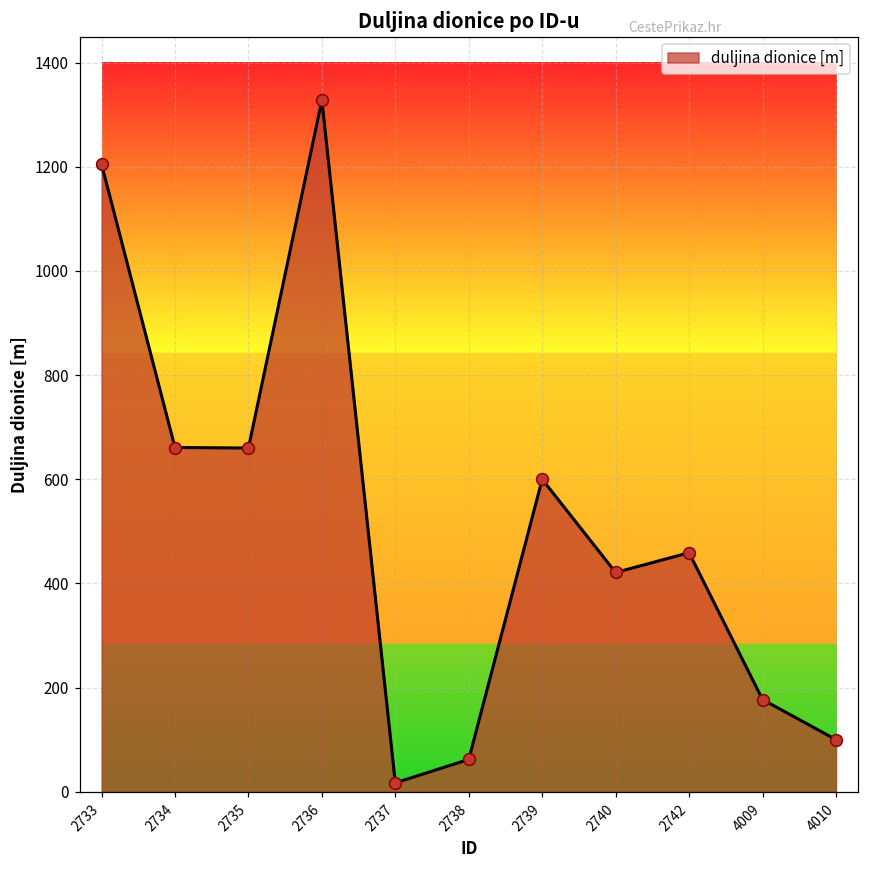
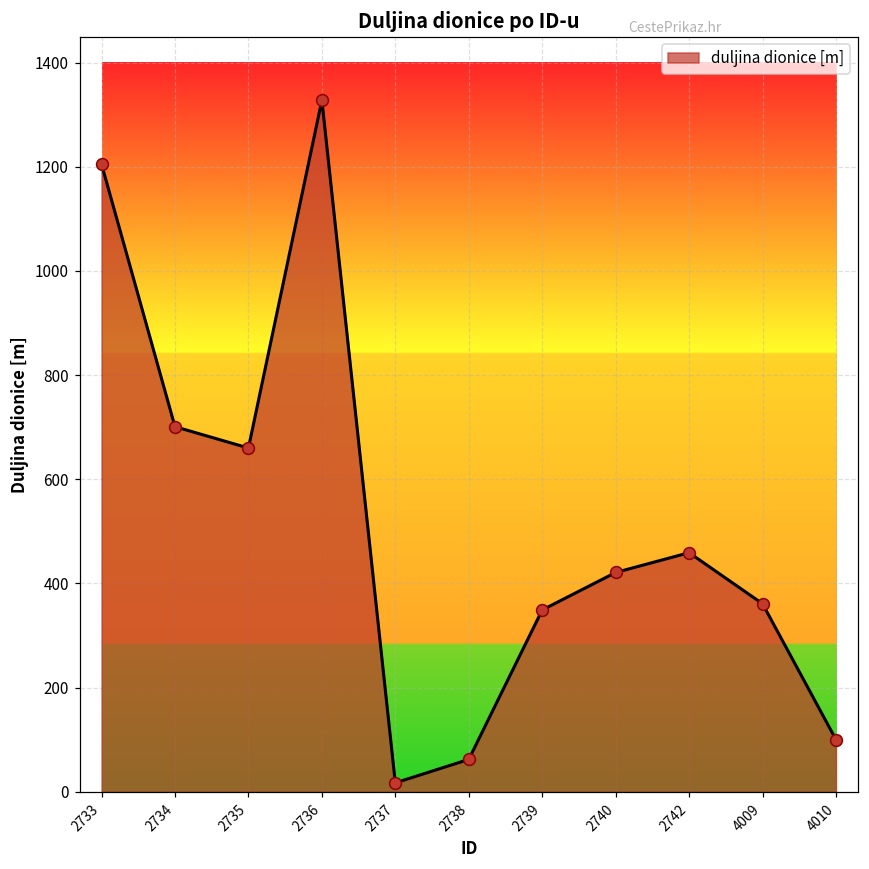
  {
    "2733": 1210,
-   "2734": 660,
+   "2734": 700,
    "2735": 660,
    "2736": 1330,
    "2737": 20,
    "2738": 60,
-   "2739": 600,
+   "2739": 350,
    "2740": 420,
    "2742": 460,
-   "4009": 180,
+   "4009": 360,
    "4010": 100
  }
